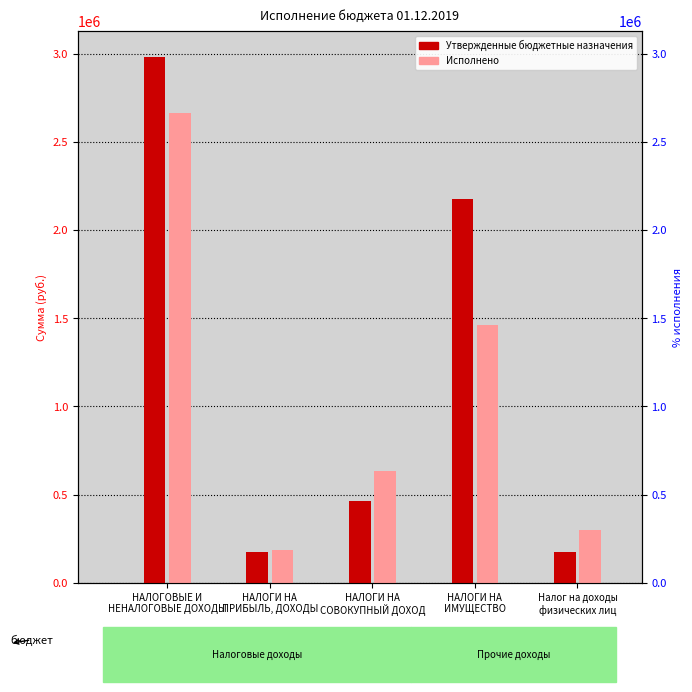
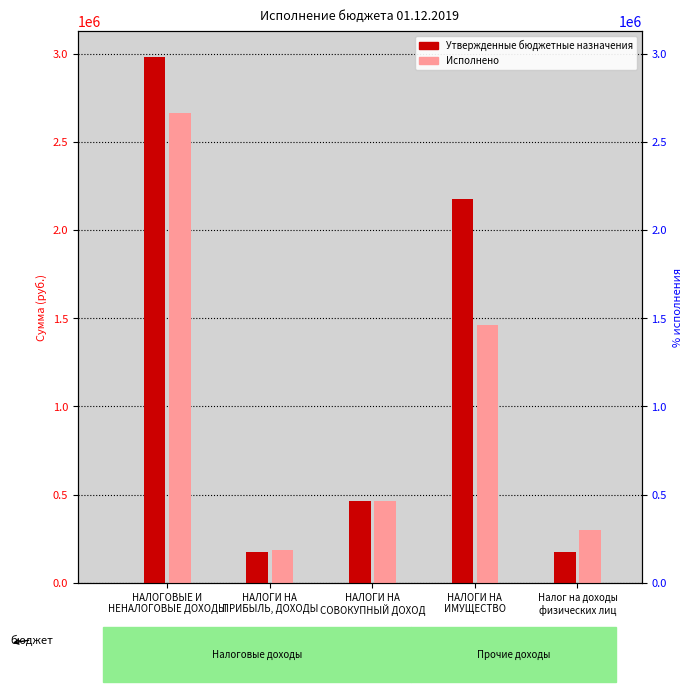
  {
    "Утвержденные бюджетные назначения": {
      "НАЛОГОВЫЕ И НЕНАЛОГОВЫЕ ДОХОДЫ": 2980000,
      "НАЛОГИ НА ПРИБЫЛЬ, ДОХОДЫ": 170000,
      "НАЛОГИ НА СОВОКУПНЫЙ ДОХОД": 460000,
      "НАЛОГИ НА ИМУЩЕСТВО": 2180000,
      "Налог на доходы физических лиц": 170000
    },
    "Исполнено": {
      "НАЛОГОВЫЕ И НЕНАЛОГОВЫЕ ДОХОДЫ": 2660000,
      "НАЛОГИ НА ПРИБЫЛЬ, ДОХОДЫ": 190000,
-     "НАЛОГИ НА СОВОКУПНЫЙ ДОХОД": 630000,
+     "НАЛОГИ НА СОВОКУПНЫЙ ДОХОД": 460000,
      "НАЛОГИ НА ИМУЩЕСТВО": 1460000,
      "Налог на доходы физических лиц": 300000
    }
  }
